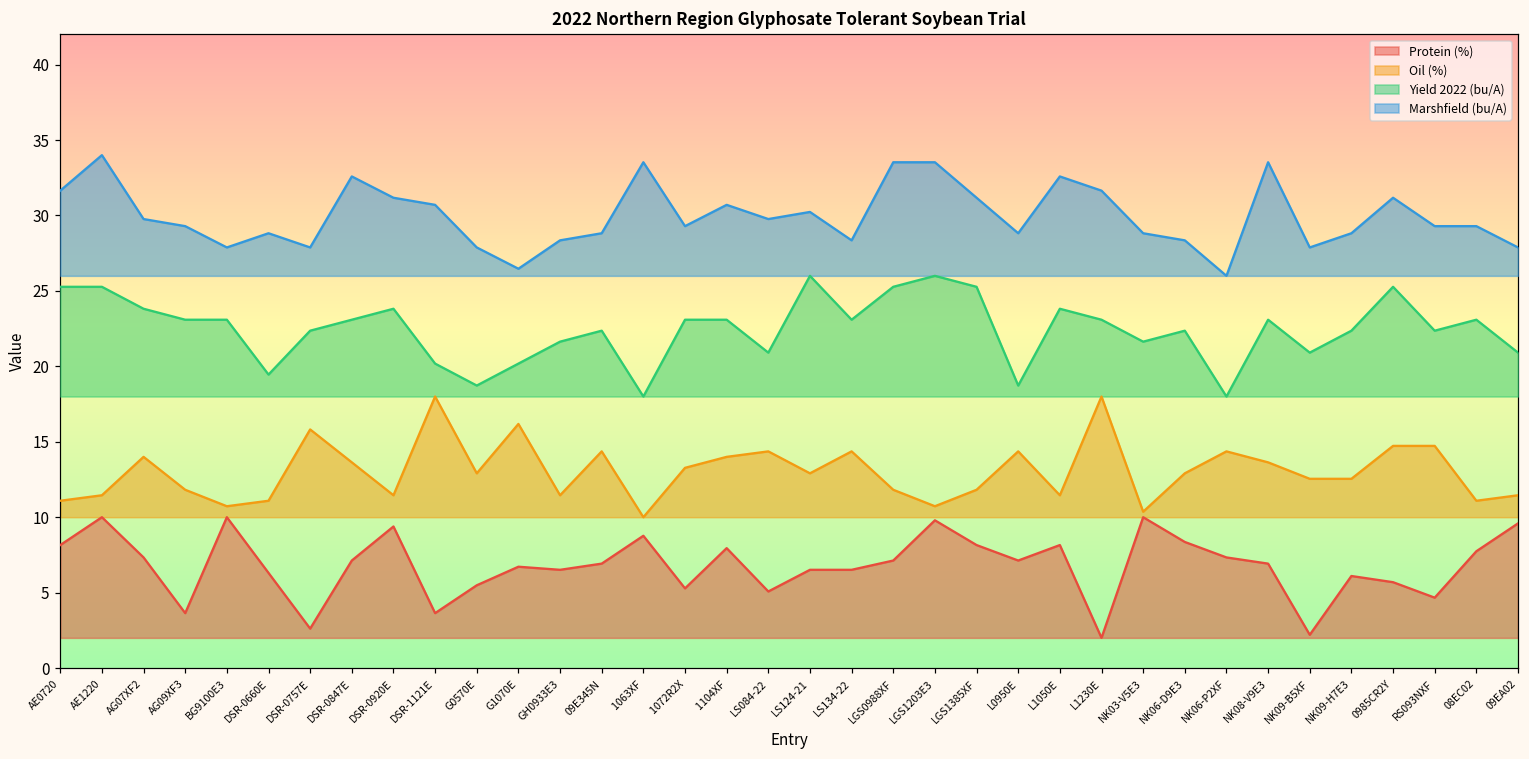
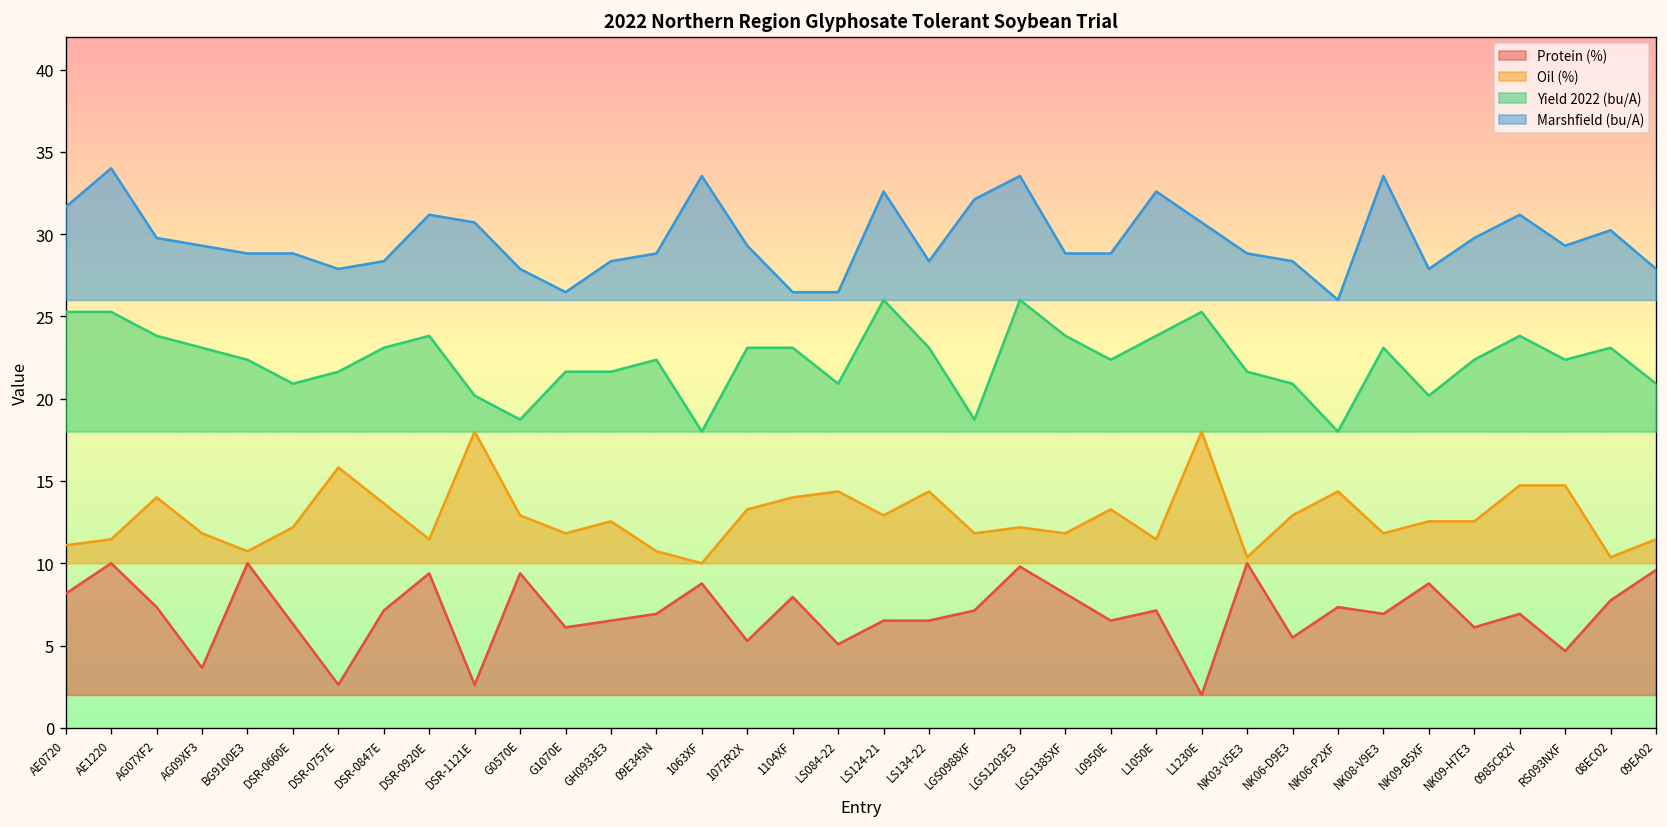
  {
    "Protein (%)": {
      "AE0720": 8.2,
      "AE1220": 10.0,
      "AG07XF2": 7.3,
      "AG09XF3": 3.6,
      "BG9100E3": 10.0,
      "DSR-0660E": 6.3,
      "DSR-0757E": 2.6,
      "DSR-0847E": 7.1,
      "DSR-0920E": 9.4,
-     "DSR-1121E": 3.6,
-     "G0570E": 5.5,
-     "G1070E": 6.7,
+     "DSR-1121E": 2.6,
+     "G0570E": 9.4,
+     "G1070E": 6.1,
      "GH0933E3": 6.5,
      "09E345N": 6.9,
      "1063XF": 8.8,
      "1072R2X": 5.3,
      "1104XF": 7.9,
      "LS084-22": 5.1,
      "LS124-21": 6.5,
      "LS134-22": 6.5,
      "LGS0988XF": 7.1,
      "LGS1203E3": 9.8,
      "LGS1385XF": 8.2,
-     "L0950E": 7.1,
-     "L1050E": 8.2,
+     "L0950E": 6.5,
+     "L1050E": 7.1,
      "L1230E": 2.0,
      "NK03-V5E3": 10.0,
-     "NK06-D9E3": 8.4,
+     "NK06-D9E3": 5.5,
      "NK06-P2XF": 7.3,
      "NK08-V9E3": 6.9,
-     "NK09-B5XF": 2.2,
+     "NK09-B5XF": 8.8,
      "NK09-H7E3": 6.1,
-     "0985CR2Y": 5.7,
+     "0985CR2Y": 6.9,
      "RS093NXF": 4.7,
      "08EC02": 7.7,
      "09EA02": 9.6
    },
    "Oil (%)": {
      "AE0720": 11.1,
      "AE1220": 11.5,
      "AG07XF2": 14.0,
      "AG09XF3": 11.8,
      "BG9100E3": 10.7,
-     "DSR-0660E": 11.1,
+     "DSR-0660E": 12.2,
      "DSR-0757E": 15.8,
      "DSR-0847E": 13.6,
      "DSR-0920E": 11.5,
      "DSR-1121E": 18.0,
      "G0570E": 12.9,
-     "G1070E": 16.2,
-     "GH0933E3": 11.5,
-     "09E345N": 14.4,
+     "G1070E": 11.8,
+     "GH0933E3": 12.5,
+     "09E345N": 10.7,
      "1063XF": 10.0,
      "1072R2X": 13.3,
      "1104XF": 14.0,
      "LS084-22": 14.4,
      "LS124-21": 12.9,
      "LS134-22": 14.4,
      "LGS0988XF": 11.8,
-     "LGS1203E3": 10.7,
+     "LGS1203E3": 12.2,
      "LGS1385XF": 11.8,
-     "L0950E": 14.4,
+     "L0950E": 13.3,
      "L1050E": 11.5,
      "L1230E": 18.0,
      "NK03-V5E3": 10.4,
      "NK06-D9E3": 12.9,
      "NK06-P2XF": 14.4,
-     "NK08-V9E3": 13.6,
+     "NK08-V9E3": 11.8,
      "NK09-B5XF": 12.5,
      "NK09-H7E3": 12.5,
      "0985CR2Y": 14.7,
      "RS093NXF": 14.7,
-     "08EC02": 11.1,
+     "08EC02": 10.4,
      "09EA02": 11.5
    },
    "Yield 2022 (bu/A)": {
      "AE0720": 25.3,
      "AE1220": 25.3,
      "AG07XF2": 23.8,
      "AG09XF3": 23.1,
-     "BG9100E3": 23.1,
-     "DSR-0660E": 19.5,
-     "DSR-0757E": 22.4,
+     "BG9100E3": 22.4,
+     "DSR-0660E": 20.9,
+     "DSR-0757E": 21.6,
      "DSR-0847E": 23.1,
      "DSR-0920E": 23.8,
      "DSR-1121E": 20.2,
      "G0570E": 18.7,
-     "G1070E": 20.2,
+     "G1070E": 21.6,
      "GH0933E3": 21.6,
      "09E345N": 22.4,
      "1063XF": 18.0,
      "1072R2X": 23.1,
      "1104XF": 23.1,
      "LS084-22": 20.9,
      "LS124-21": 26.0,
      "LS134-22": 23.1,
-     "LGS0988XF": 25.3,
+     "LGS0988XF": 18.7,
      "LGS1203E3": 26.0,
-     "LGS1385XF": 25.3,
-     "L0950E": 18.7,
+     "LGS1385XF": 23.8,
+     "L0950E": 22.4,
      "L1050E": 23.8,
-     "L1230E": 23.1,
+     "L1230E": 25.3,
      "NK03-V5E3": 21.6,
-     "NK06-D9E3": 22.4,
+     "NK06-D9E3": 20.9,
      "NK06-P2XF": 18.0,
      "NK08-V9E3": 23.1,
-     "NK09-B5XF": 20.9,
+     "NK09-B5XF": 20.2,
      "NK09-H7E3": 22.4,
-     "0985CR2Y": 25.3,
+     "0985CR2Y": 23.8,
      "RS093NXF": 22.4,
      "08EC02": 23.1,
      "09EA02": 20.9
    },
    "Marshfield (bu/A)": {
      "AE0720": 31.6,
      "AE1220": 34.0,
      "AG07XF2": 29.8,
      "AG09XF3": 29.3,
-     "BG9100E3": 27.9,
+     "BG9100E3": 28.8,
      "DSR-0660E": 28.8,
      "DSR-0757E": 27.9,
-     "DSR-0847E": 32.6,
+     "DSR-0847E": 28.4,
      "DSR-0920E": 31.2,
      "DSR-1121E": 30.7,
      "G0570E": 27.9,
      "G1070E": 26.5,
      "GH0933E3": 28.4,
      "09E345N": 28.8,
      "1063XF": 33.5,
      "1072R2X": 29.3,
-     "1104XF": 30.7,
-     "LS084-22": 29.8,
-     "LS124-21": 30.2,
+     "1104XF": 26.5,
+     "LS084-22": 26.5,
+     "LS124-21": 32.6,
      "LS134-22": 28.4,
-     "LGS0988XF": 33.5,
+     "LGS0988XF": 32.1,
      "LGS1203E3": 33.5,
-     "LGS1385XF": 31.2,
+     "LGS1385XF": 28.8,
      "L0950E": 28.8,
      "L1050E": 32.6,
-     "L1230E": 31.6,
+     "L1230E": 30.7,
      "NK03-V5E3": 28.8,
      "NK06-D9E3": 28.4,
      "NK06-P2XF": 26.0,
      "NK08-V9E3": 33.5,
      "NK09-B5XF": 27.9,
-     "NK09-H7E3": 28.8,
+     "NK09-H7E3": 29.8,
      "0985CR2Y": 31.2,
      "RS093NXF": 29.3,
-     "08EC02": 29.3,
+     "08EC02": 30.2,
      "09EA02": 27.9
    }
  }
